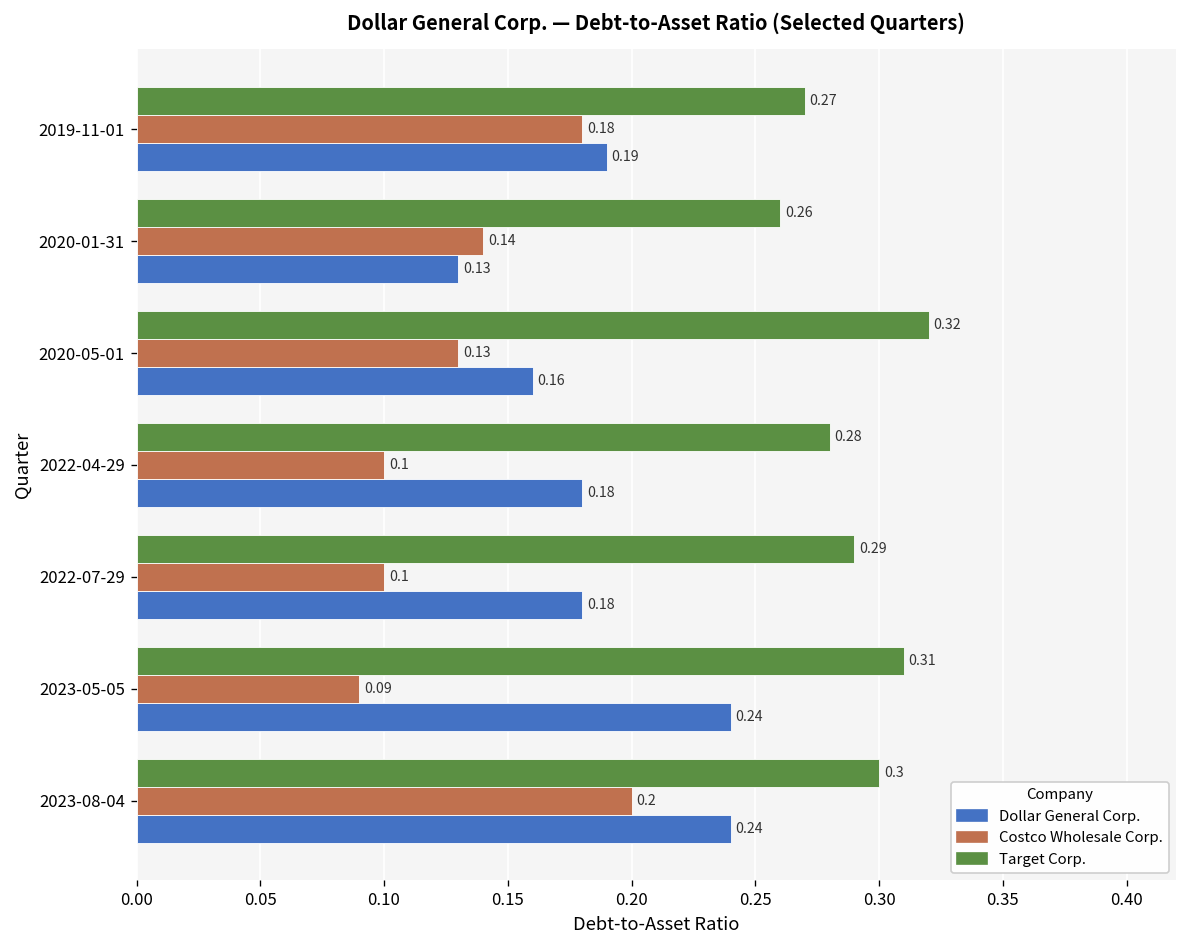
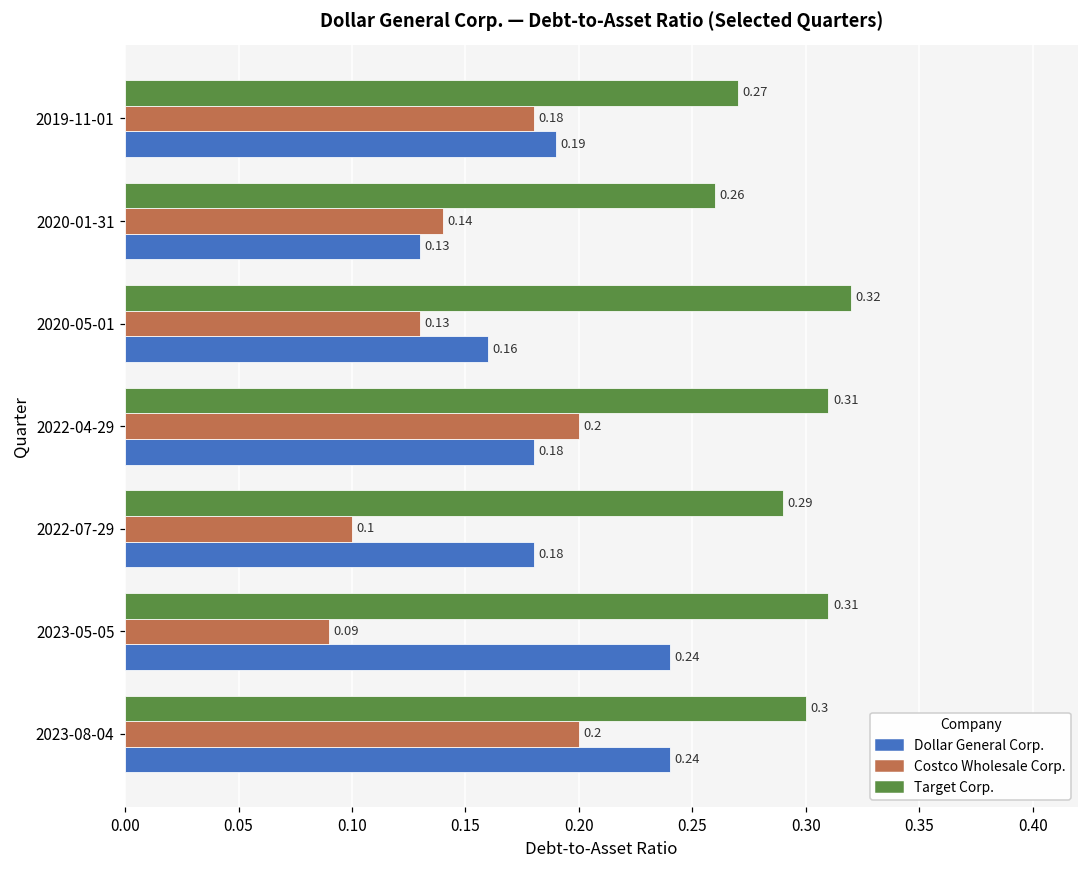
  {
    "Dollar General Corp.": {
      "2019-11-01": 0.19,
      "2020-01-31": 0.13,
      "2020-05-01": 0.16,
      "2022-04-29": 0.18,
      "2022-07-29": 0.18,
      "2023-05-05": 0.24,
      "2023-08-04": 0.24
    },
    "Costco Wholesale Corp.": {
      "2019-11-01": 0.18,
      "2020-01-31": 0.14,
      "2020-05-01": 0.13,
-     "2022-04-29": 0.1,
+     "2022-04-29": 0.2,
      "2022-07-29": 0.1,
      "2023-05-05": 0.09,
      "2023-08-04": 0.2
    },
    "Target Corp.": {
      "2019-11-01": 0.27,
      "2020-01-31": 0.26,
      "2020-05-01": 0.32,
-     "2022-04-29": 0.28,
+     "2022-04-29": 0.31,
      "2022-07-29": 0.29,
      "2023-05-05": 0.31,
      "2023-08-04": 0.3
    }
  }
